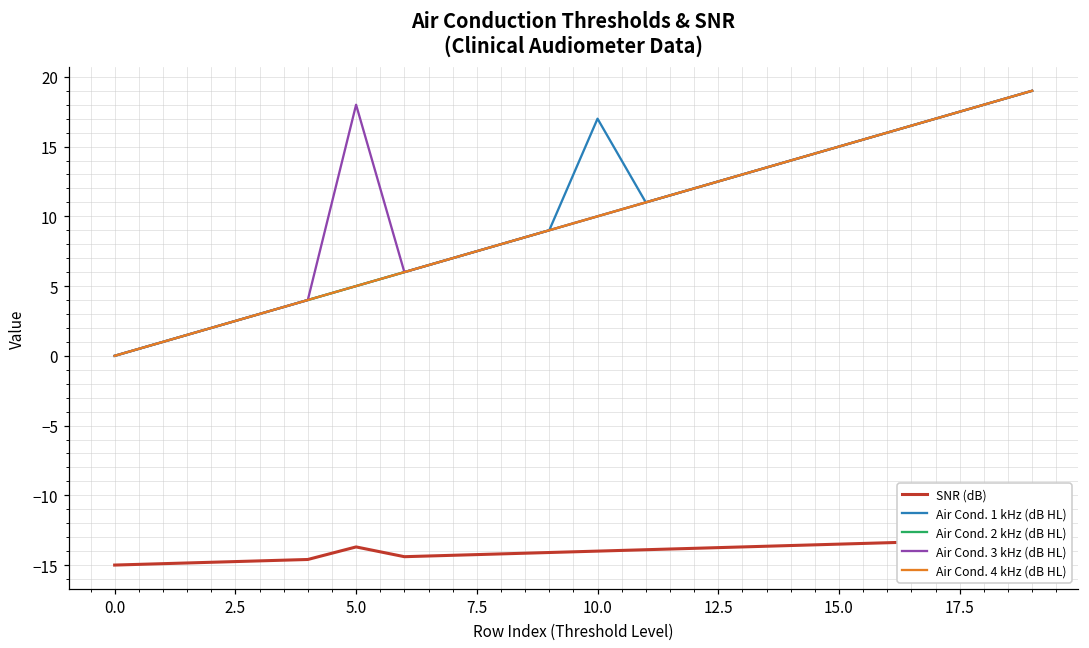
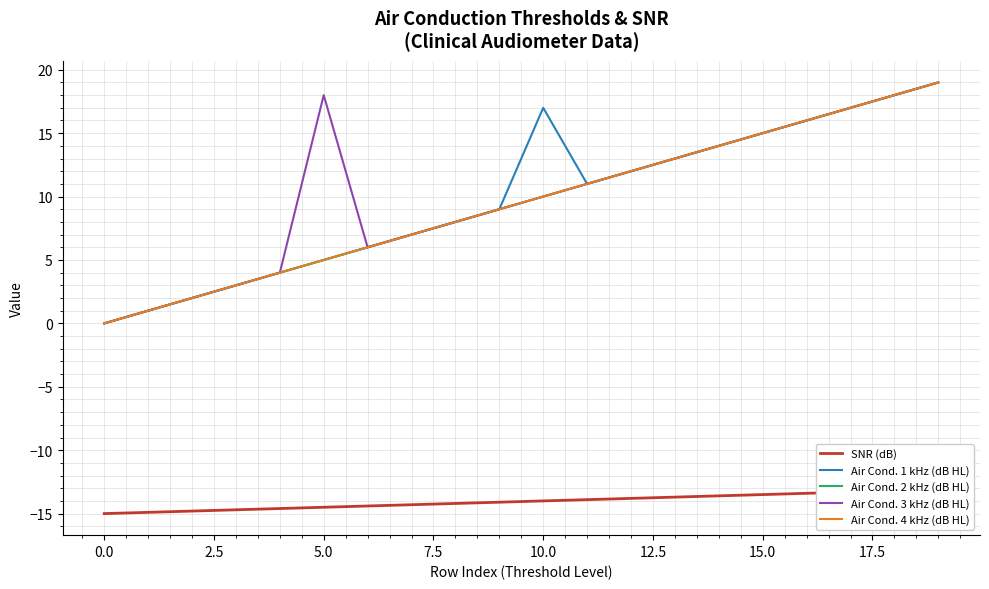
  {
    "SNR (dB)": {
      "0.0": -15.0,
-     "5.0": -13.7,
+     "5.0": -14.5,
      "10.0": -14.0,
      "15.0": -13.5
    },
    "Air Cond. 1 kHz (dB HL)": {
      "10.0": 17.0
    },
    "Air Cond. 3 kHz (dB HL)": {
      "5.0": 18.0
    }
  }
